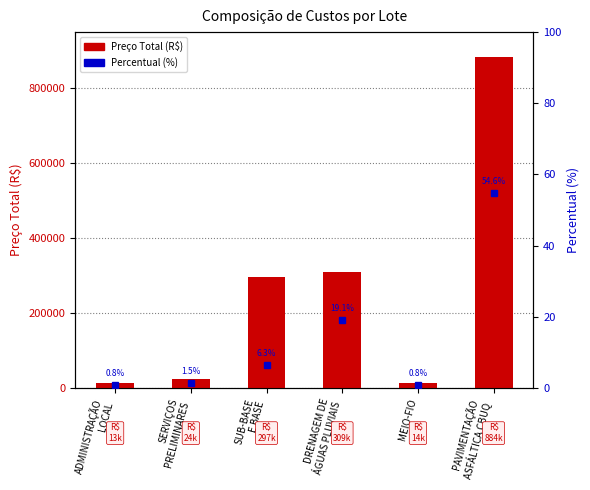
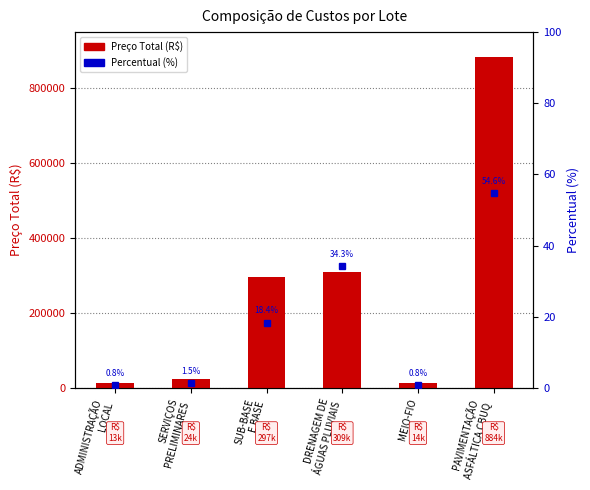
  {
    "Percentual (%)": {
      "ADMINISTRAÇÃO LOCAL": "0.8%",
      "SERVIÇOS PRELIMINARES": "1.5%",
-     "SUB-BASE E BASE": "6.3%",
-     "DRENAGEM DE ÁGUAS PLUVIAIS": "19.1%",
+     "SUB-BASE E BASE": "18.4%",
+     "DRENAGEM DE ÁGUAS PLUVIAIS": "34.3%",
      "MEIO-FIO": "0.8%",
      "PAVIMENTAÇÃO ASFÁLTICA CBUQ": "54.6%"
    }
  }
